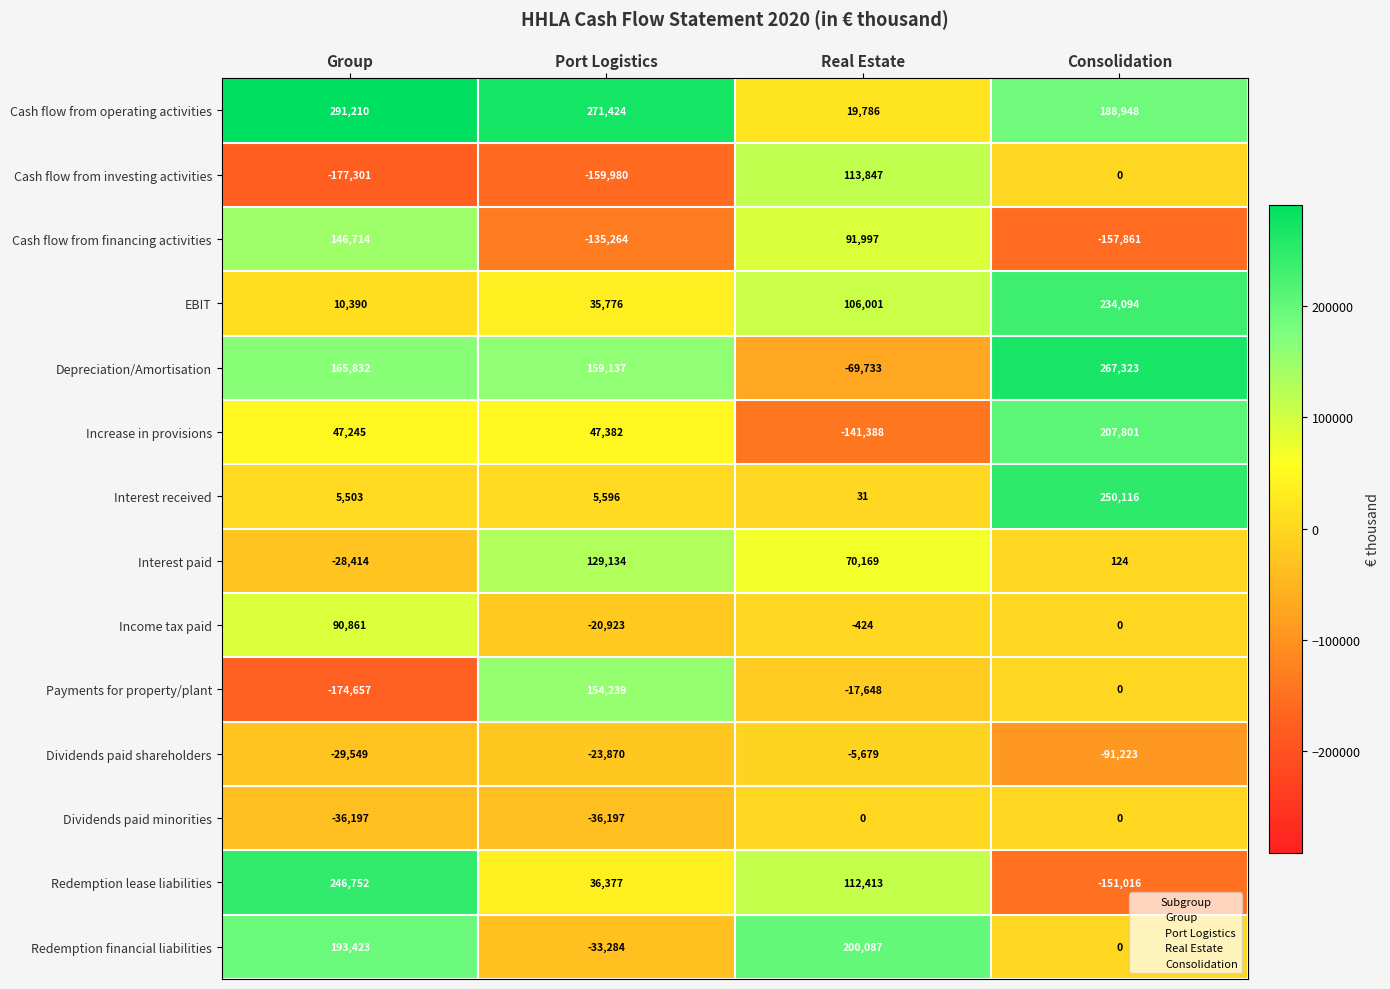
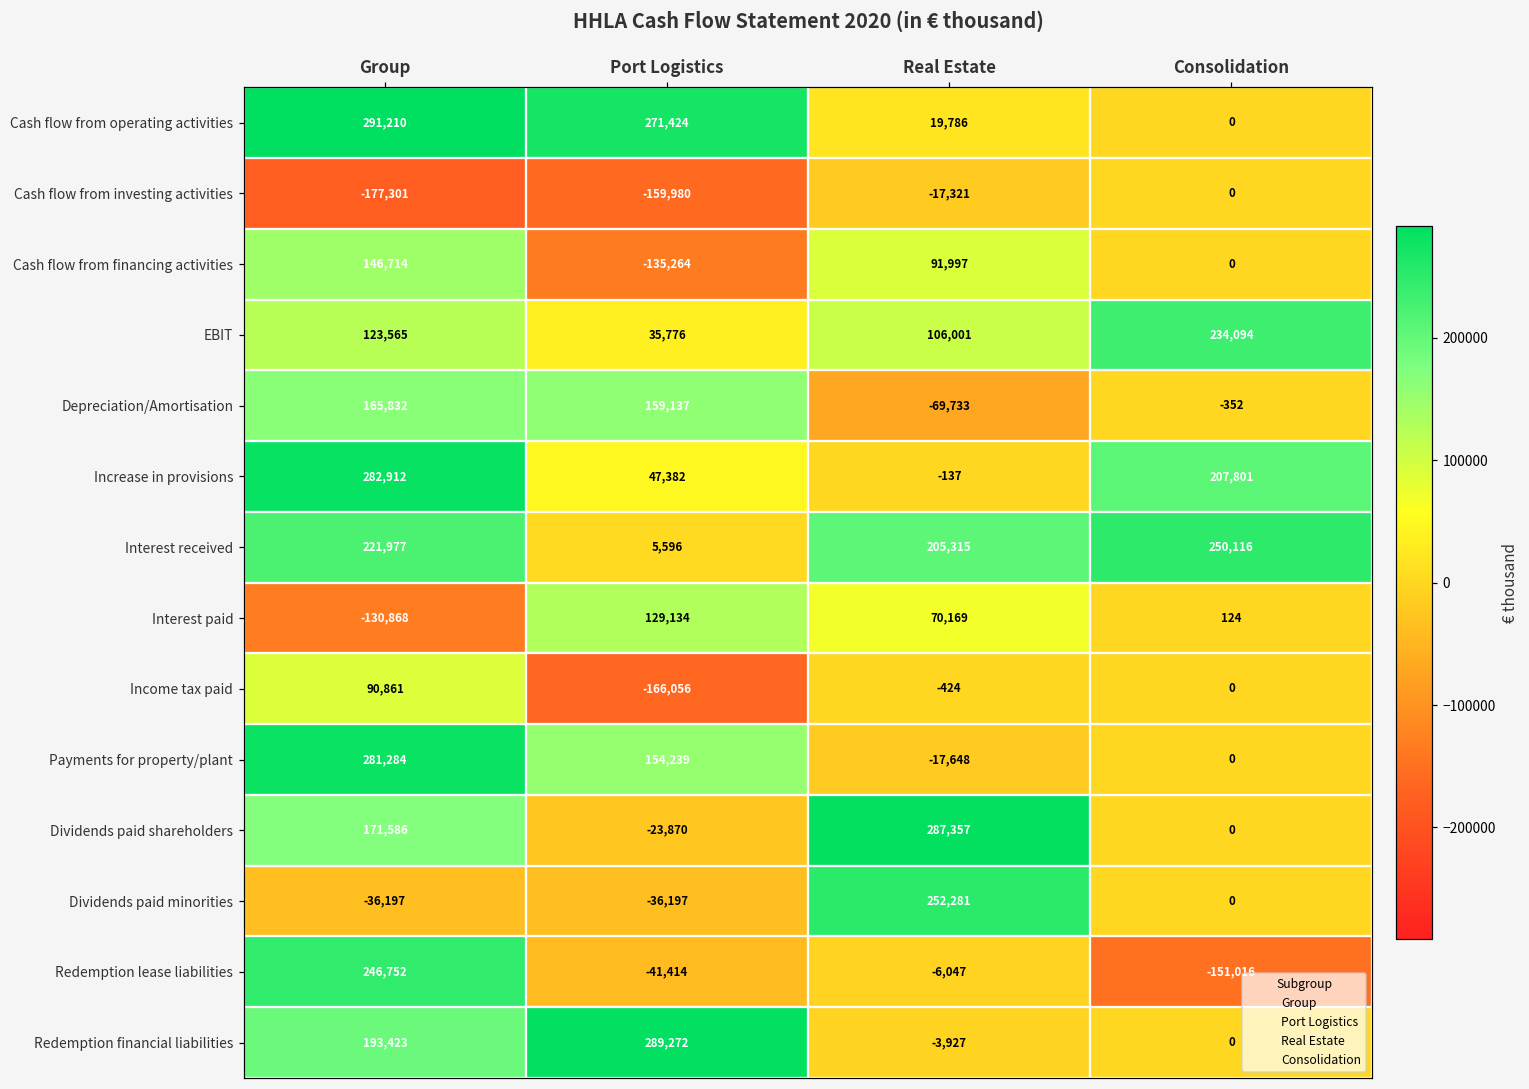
  {
    "Cash flow from operating activities": {
      "Group": "291,210",
      "Port Logistics": "271,424",
      "Real Estate": "19,786",
-     "Consolidation": "188,948"
+     "Consolidation": "0"
    },
    "Cash flow from investing activities": {
      "Group": "-177,301",
      "Port Logistics": "-159,980",
-     "Real Estate": "113,847",
+     "Real Estate": "-17,321",
      "Consolidation": "0"
    },
    "Cash flow from financing activities": {
      "Group": "146,714",
      "Port Logistics": "-135,264",
      "Real Estate": "91,997",
-     "Consolidation": "-157,861"
+     "Consolidation": "0"
    },
    "EBIT": {
-     "Group": "10,390",
+     "Group": "123,565",
      "Port Logistics": "35,776",
      "Real Estate": "106,001",
      "Consolidation": "234,094"
    },
    "Depreciation/Amortisation": {
      "Group": "165,832",
      "Port Logistics": "159,137",
      "Real Estate": "-69,733",
-     "Consolidation": "267,323"
+     "Consolidation": "-352"
    },
    "Increase in provisions": {
-     "Group": "47,245",
+     "Group": "282,912",
      "Port Logistics": "47,382",
-     "Real Estate": "-141,388",
+     "Real Estate": "-137",
      "Consolidation": "207,801"
    },
    "Interest received": {
-     "Group": "5,503",
+     "Group": "221,977",
      "Port Logistics": "5,596",
-     "Real Estate": "31",
+     "Real Estate": "205,315",
      "Consolidation": "250,116"
    },
    "Interest paid": {
-     "Group": "-28,414",
+     "Group": "-130,868",
      "Port Logistics": "129,134",
      "Real Estate": "70,169",
      "Consolidation": "124"
    },
    "Income tax paid": {
      "Group": "90,861",
-     "Port Logistics": "-20,923",
+     "Port Logistics": "-166,056",
      "Real Estate": "-424",
      "Consolidation": "0"
    },
    "Payments for property/plant": {
-     "Group": "-174,657",
+     "Group": "281,284",
      "Port Logistics": "154,239",
      "Real Estate": "-17,648",
      "Consolidation": "0"
    },
    "Dividends paid shareholders": {
-     "Group": "-29,549",
+     "Group": "171,586",
      "Port Logistics": "-23,870",
-     "Real Estate": "-5,679",
-     "Consolidation": "-91,223"
+     "Real Estate": "287,357",
+     "Consolidation": "0"
    },
    "Dividends paid minorities": {
      "Group": "-36,197",
      "Port Logistics": "-36,197",
-     "Real Estate": "0",
+     "Real Estate": "252,281",
      "Consolidation": "0"
    },
    "Redemption lease liabilities": {
      "Group": "246,752",
-     "Port Logistics": "36,377",
-     "Real Estate": "112,413",
+     "Port Logistics": "-41,414",
+     "Real Estate": "-6,047",
      "Consolidation": "-151,016"
    },
    "Redemption financial liabilities": {
      "Group": "193,423",
-     "Port Logistics": "-33,284",
-     "Real Estate": "200,087",
+     "Port Logistics": "289,272",
+     "Real Estate": "-3,927",
      "Consolidation": "0"
    }
  }
